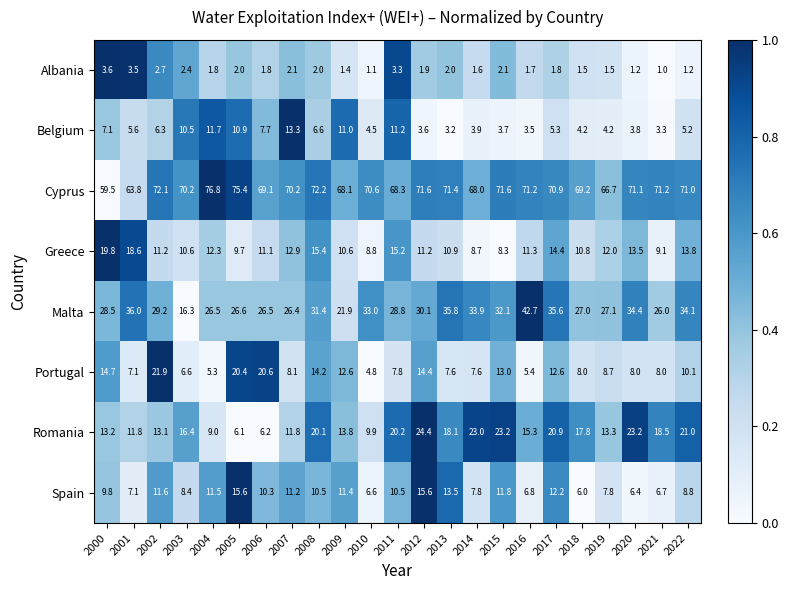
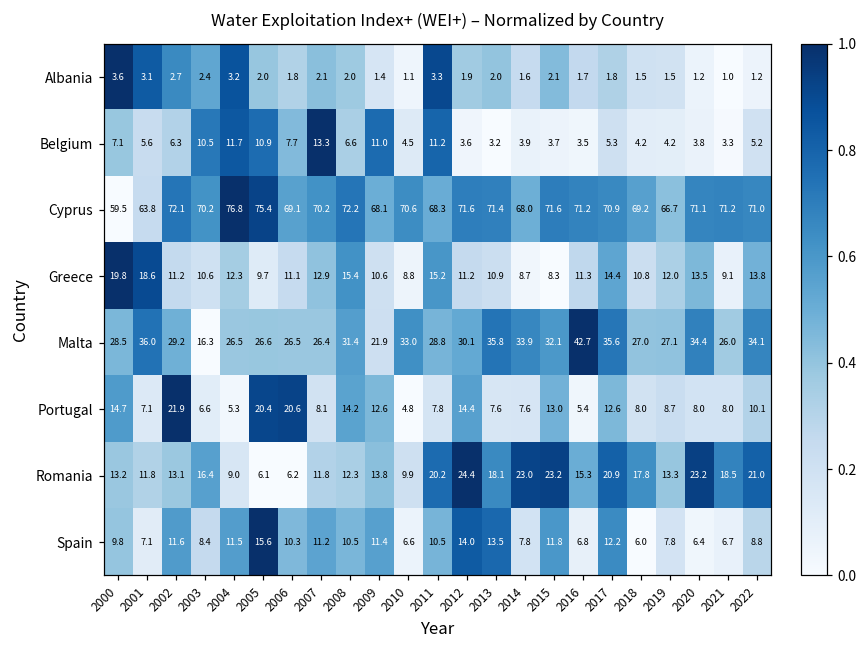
  {
    "Albania": {
      "2000": 3.6,
-     "2001": 3.5,
+     "2001": 3.1,
      "2002": 2.7,
      "2003": 2.4,
-     "2004": 1.8,
+     "2004": 3.2,
      "2005": 2.0,
      "2006": 1.8,
      "2007": 2.1,
      "2008": 2.0,
      "2009": 1.4,
      "2010": 1.1,
      "2011": 3.3,
      "2012": 1.9,
      "2013": 2.0,
      "2014": 1.6,
      "2015": 2.1,
      "2016": 1.7,
      "2017": 1.8,
      "2018": 1.5,
      "2019": 1.5,
      "2020": 1.2,
      "2021": 1.0,
      "2022": 1.2
    },
    "Belgium": {
      "2000": 7.1,
      "2001": 5.6,
      "2002": 6.3,
      "2003": 10.5,
      "2004": 11.7,
      "2005": 10.9,
      "2006": 7.7,
      "2007": 13.3,
      "2008": 6.6,
      "2009": 11.0,
      "2010": 4.5,
      "2011": 11.2,
      "2012": 3.6,
      "2013": 3.2,
      "2014": 3.9,
      "2015": 3.7,
      "2016": 3.5,
      "2017": 5.3,
      "2018": 4.2,
      "2019": 4.2,
      "2020": 3.8,
      "2021": 3.3,
      "2022": 5.2
    },
    "Cyprus": {
      "2000": 59.5,
      "2001": 63.8,
      "2002": 72.1,
      "2003": 70.2,
      "2004": 76.8,
      "2005": 75.4,
      "2006": 69.1,
      "2007": 70.2,
      "2008": 72.2,
      "2009": 68.1,
      "2010": 70.6,
      "2011": 68.3,
      "2012": 71.6,
      "2013": 71.4,
      "2014": 68.0,
      "2015": 71.6,
      "2016": 71.2,
      "2017": 70.9,
      "2018": 69.2,
      "2019": 66.7,
      "2020": 71.1,
      "2021": 71.2,
      "2022": 71.0
    },
    "Greece": {
      "2000": 19.8,
      "2001": 18.6,
      "2002": 11.2,
      "2003": 10.6,
      "2004": 12.3,
      "2005": 9.7,
      "2006": 11.1,
      "2007": 12.9,
      "2008": 15.4,
      "2009": 10.6,
      "2010": 8.8,
      "2011": 15.2,
      "2012": 11.2,
      "2013": 10.9,
      "2014": 8.7,
      "2015": 8.3,
      "2016": 11.3,
      "2017": 14.4,
      "2018": 10.8,
      "2019": 12.0,
      "2020": 13.5,
      "2021": 9.1,
      "2022": 13.8
    },
    "Malta": {
      "2000": 28.5,
      "2001": 36.0,
      "2002": 29.2,
      "2003": 16.3,
      "2004": 26.5,
      "2005": 26.6,
      "2006": 26.5,
      "2007": 26.4,
      "2008": 31.4,
      "2009": 21.9,
      "2010": 33.0,
      "2011": 28.8,
      "2012": 30.1,
      "2013": 35.8,
      "2014": 33.9,
      "2015": 32.1,
      "2016": 42.7,
      "2017": 35.6,
      "2018": 27.0,
      "2019": 27.1,
      "2020": 34.4,
      "2021": 26.0,
      "2022": 34.1
    },
    "Portugal": {
      "2000": 14.7,
      "2001": 7.1,
      "2002": 21.9,
      "2003": 6.6,
      "2004": 5.3,
      "2005": 20.4,
      "2006": 20.6,
      "2007": 8.1,
      "2008": 14.2,
      "2009": 12.6,
      "2010": 4.8,
      "2011": 7.8,
      "2012": 14.4,
      "2013": 7.6,
      "2014": 7.6,
      "2015": 13.0,
      "2016": 5.4,
      "2017": 12.6,
      "2018": 8.0,
      "2019": 8.7,
      "2020": 8.0,
      "2021": 8.0,
      "2022": 10.1
    },
    "Romania": {
      "2000": 13.2,
      "2001": 11.8,
      "2002": 13.1,
      "2003": 16.4,
      "2004": 9.0,
      "2005": 6.1,
      "2006": 6.2,
      "2007": 11.8,
-     "2008": 20.1,
+     "2008": 12.3,
      "2009": 13.8,
      "2010": 9.9,
      "2011": 20.2,
      "2012": 24.4,
      "2013": 18.1,
      "2014": 23.0,
      "2015": 23.2,
      "2016": 15.3,
      "2017": 20.9,
      "2018": 17.8,
      "2019": 13.3,
      "2020": 23.2,
      "2021": 18.5,
      "2022": 21.0
    },
    "Spain": {
      "2000": 9.8,
      "2001": 7.1,
      "2002": 11.6,
      "2003": 8.4,
      "2004": 11.5,
      "2005": 15.6,
      "2006": 10.3,
      "2007": 11.2,
      "2008": 10.5,
      "2009": 11.4,
      "2010": 6.6,
      "2011": 10.5,
-     "2012": 15.6,
+     "2012": 14.0,
      "2013": 13.5,
      "2014": 7.8,
      "2015": 11.8,
      "2016": 6.8,
      "2017": 12.2,
      "2018": 6.0,
      "2019": 7.8,
      "2020": 6.4,
      "2021": 6.7,
      "2022": 8.8
    }
  }
